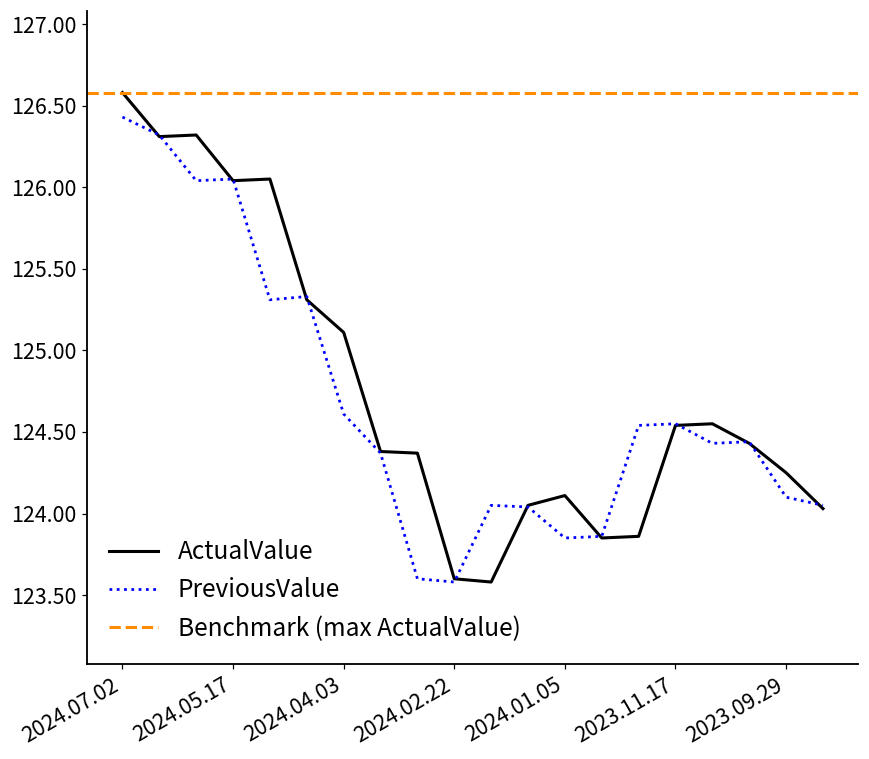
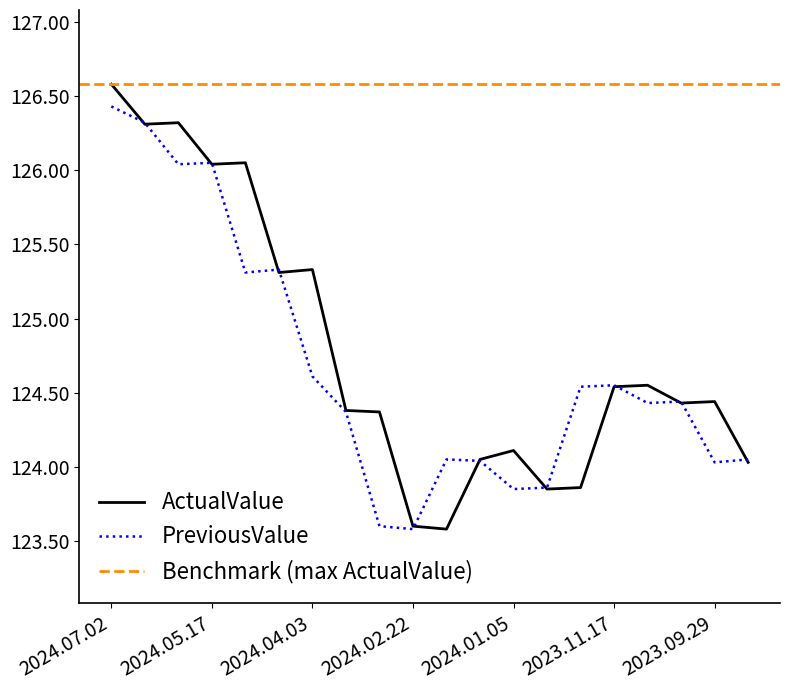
  {
    "ActualValue": {
      "2024.07.02": 126.58,
-     "2024.04.03": 125.11,
+     "2024.04.03": 125.33,
      "2024.02.22": 123.60,
      "2024.01.05": 124.11,
-     "2023.09.29": 124.25
+     "2023.09.29": 124.44
    },
    "PreviousValue": {
      "2024.07.02": 126.43,
      "2024.04.03": 124.61,
      "2024.02.22": 123.58,
      "2024.01.05": 123.85,
-     "2023.09.29": 124.10
+     "2023.09.29": 124.03
    }
  }
